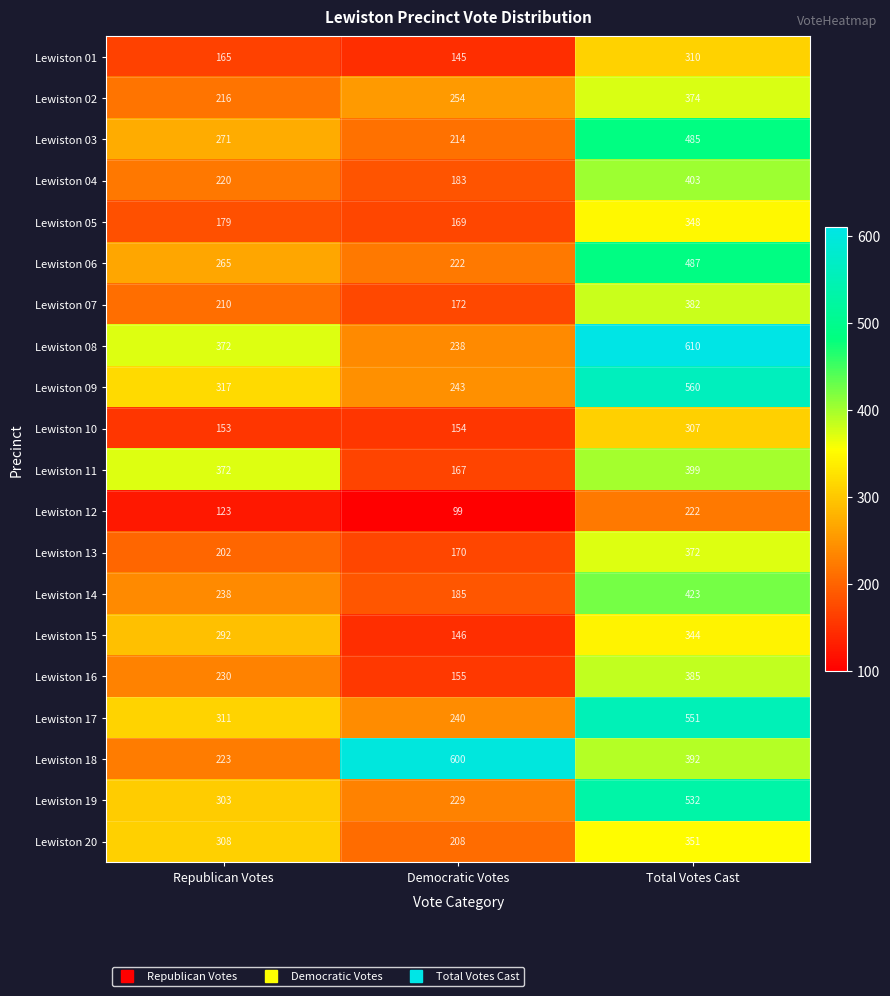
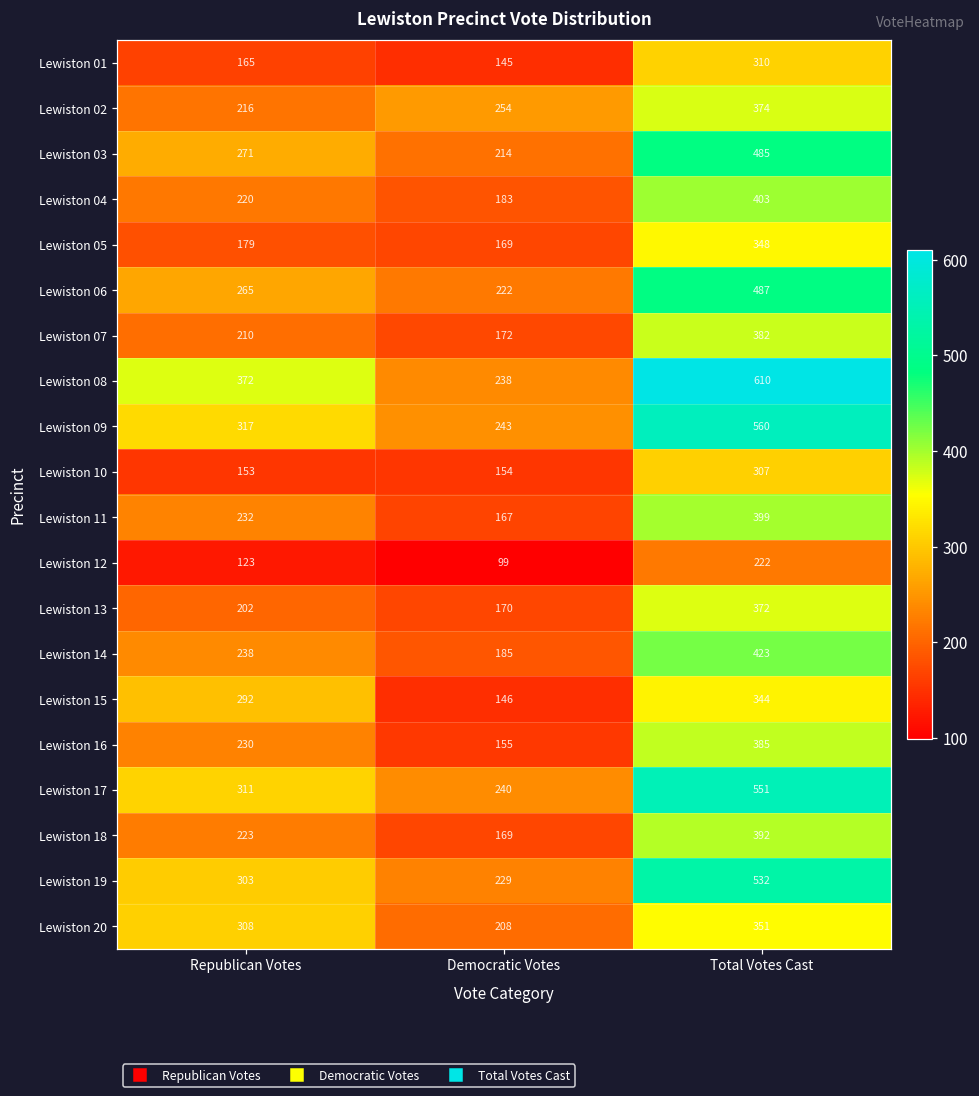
  {
    "Lewiston 01": {
      "Republican Votes": 165,
      "Democratic Votes": 145,
      "Total Votes Cast": 310
    },
    "Lewiston 02": {
      "Republican Votes": 216,
      "Democratic Votes": 254,
      "Total Votes Cast": 374
    },
    "Lewiston 03": {
      "Republican Votes": 271,
      "Democratic Votes": 214,
      "Total Votes Cast": 485
    },
    "Lewiston 04": {
      "Republican Votes": 220,
      "Democratic Votes": 183,
      "Total Votes Cast": 403
    },
    "Lewiston 05": {
      "Republican Votes": 179,
      "Democratic Votes": 169,
      "Total Votes Cast": 348
    },
    "Lewiston 06": {
      "Republican Votes": 265,
      "Democratic Votes": 222,
      "Total Votes Cast": 487
    },
    "Lewiston 07": {
      "Republican Votes": 210,
      "Democratic Votes": 172,
      "Total Votes Cast": 382
    },
    "Lewiston 08": {
      "Republican Votes": 372,
      "Democratic Votes": 238,
      "Total Votes Cast": 610
    },
    "Lewiston 09": {
      "Republican Votes": 317,
      "Democratic Votes": 243,
      "Total Votes Cast": 560
    },
    "Lewiston 10": {
      "Republican Votes": 153,
      "Democratic Votes": 154,
      "Total Votes Cast": 307
    },
    "Lewiston 11": {
-     "Republican Votes": 372,
+     "Republican Votes": 232,
      "Democratic Votes": 167,
      "Total Votes Cast": 399
    },
    "Lewiston 12": {
      "Republican Votes": 123,
      "Democratic Votes": 99,
      "Total Votes Cast": 222
    },
    "Lewiston 13": {
      "Republican Votes": 202,
      "Democratic Votes": 170,
      "Total Votes Cast": 372
    },
    "Lewiston 14": {
      "Republican Votes": 238,
      "Democratic Votes": 185,
      "Total Votes Cast": 423
    },
    "Lewiston 15": {
      "Republican Votes": 292,
      "Democratic Votes": 146,
      "Total Votes Cast": 344
    },
    "Lewiston 16": {
      "Republican Votes": 230,
      "Democratic Votes": 155,
      "Total Votes Cast": 385
    },
    "Lewiston 17": {
      "Republican Votes": 311,
      "Democratic Votes": 240,
      "Total Votes Cast": 551
    },
    "Lewiston 18": {
      "Republican Votes": 223,
-     "Democratic Votes": 600,
+     "Democratic Votes": 169,
      "Total Votes Cast": 392
    },
    "Lewiston 19": {
      "Republican Votes": 303,
      "Democratic Votes": 229,
      "Total Votes Cast": 532
    },
    "Lewiston 20": {
      "Republican Votes": 308,
      "Democratic Votes": 208,
      "Total Votes Cast": 351
    }
  }
